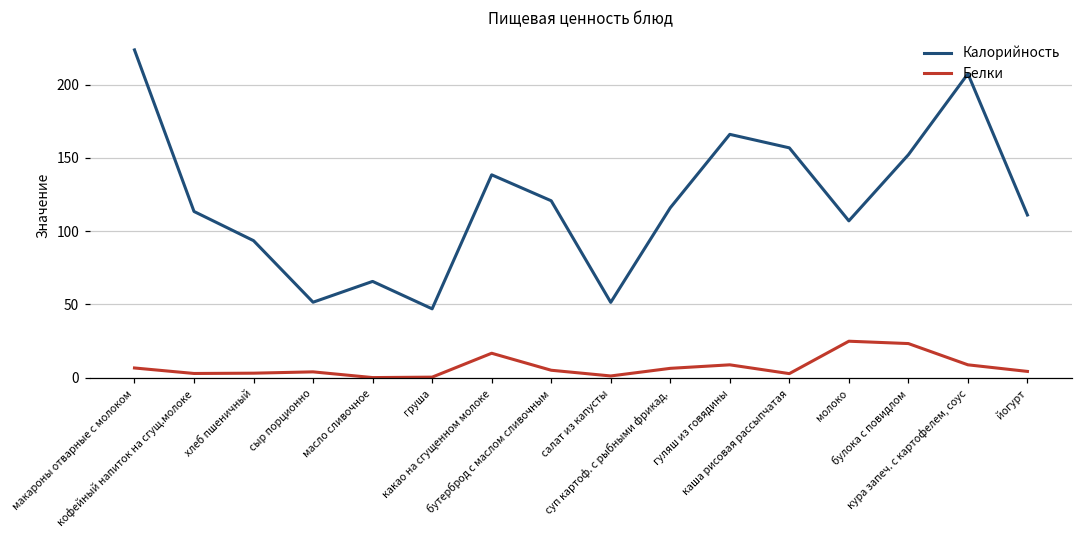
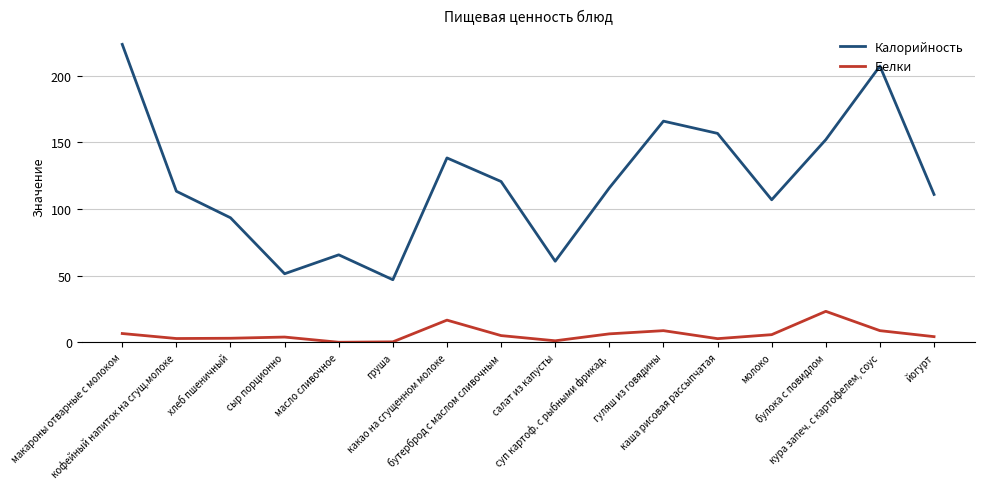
  {
    "Калорийность": {
      "макароны отварные с молоком": 224,
      "кофейный напиток на сгущ.молоке": 113,
      "хлеб пшеничный": 94,
      "сыр порционно": 52,
      "масло сливочное": 66,
      "груша": 47,
      "какао на сгущенном молоке": 138,
      "бутерброд с маслом сливочным": 121,
-     "салат из капусты": 51,
+     "салат из капусты": 61,
      "суп картоф. с рыбными фрикад.": 116,
      "гуляш из говядины": 166,
      "каша рисовая рассыпчатая": 157,
      "молоко": 107,
      "булока с повидлом": 152,
      "кура запеч. с картофелем, соус": 207,
      "йогурт": 111
    },
    "Белки": {
      "макароны отварные с молоком": 7,
      "кофейный напиток на сгущ.молоке": 3,
      "хлеб пшеничный": 3,
      "сыр порционно": 4,
      "масло сливочное": 0,
      "груша": 0,
      "какао на сгущенном молоке": 17,
      "бутерброд с маслом сливочным": 5,
      "салат из капусты": 1,
      "суп картоф. с рыбными фрикад.": 6,
      "гуляш из говядины": 9,
      "каша рисовая рассыпчатая": 3,
-     "молоко": 25,
+     "молоко": 6,
      "булока с повидлом": 23,
      "кура запеч. с картофелем, соус": 9,
      "йогурт": 4
    }
  }
